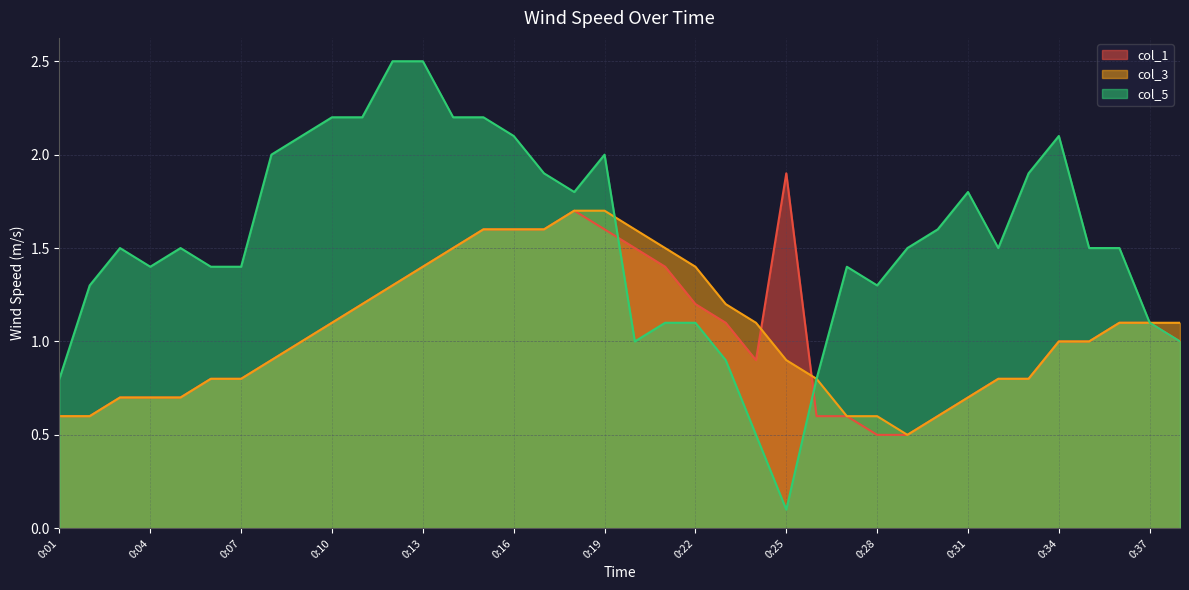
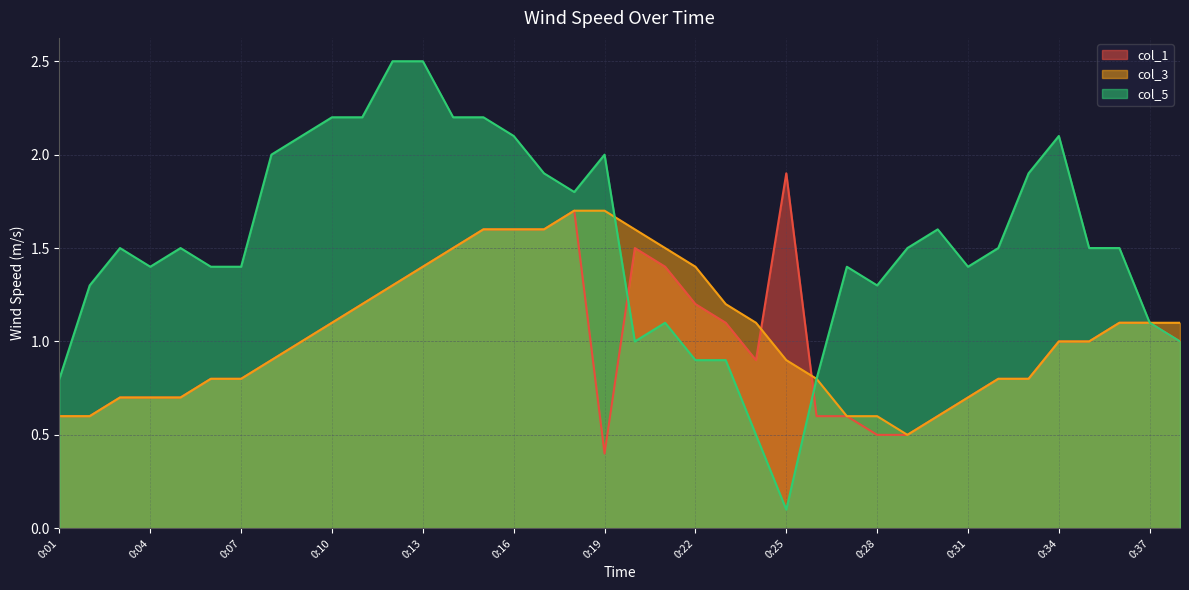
  {
    "col_1": {
-     "0:19": 1.6,
+     "0:19": 0.4,
      "0:22": 1.2,
      "0:25": 1.9,
      "0:28": 0.5
    },
    "col_3": {
      "0:19": 1.7,
      "0:22": 1.4,
      "0:25": 0.9,
      "0:28": 0.6
    },
    "col_5": {
      "0:01": 0.8,
      "0:04": 1.4,
      "0:07": 1.4,
      "0:10": 2.2,
      "0:13": 2.5,
      "0:16": 2.1,
      "0:19": 2.0,
-     "0:22": 1.1,
+     "0:22": 0.9,
      "0:25": 0.1,
      "0:28": 1.3,
-     "0:31": 1.8,
+     "0:31": 1.4,
      "0:34": 2.1
    }
  }
